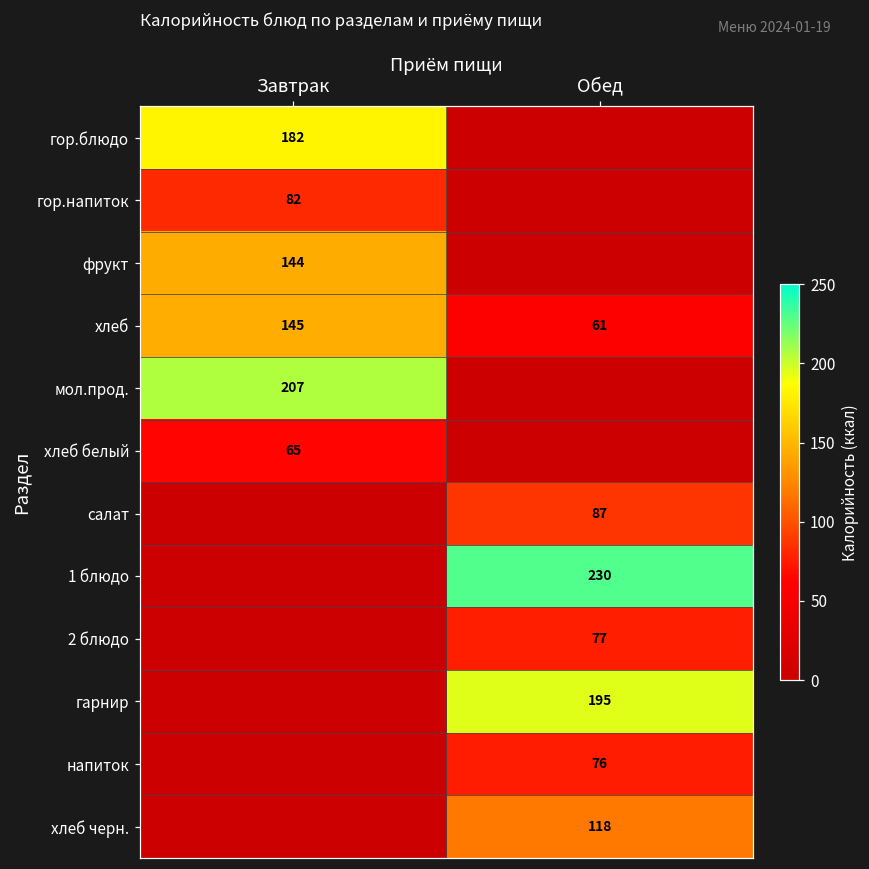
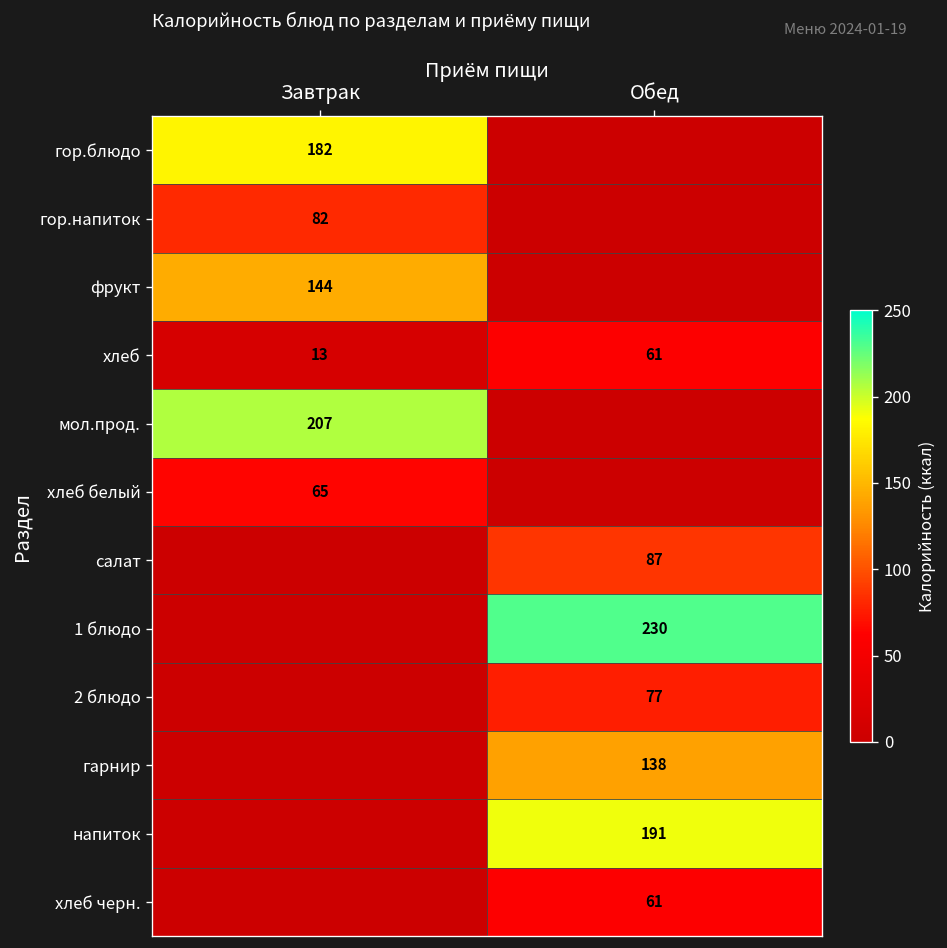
  {
    "гор.блюдо": {
      "Завтрак": 182
    },
    "гор.напиток": {
      "Завтрак": 82
    },
    "фрукт": {
      "Завтрак": 144
    },
    "хлеб": {
-     "Завтрак": 145,
+     "Завтрак": 13,
      "Обед": 61
    },
    "мол.прод.": {
      "Завтрак": 207
    },
    "хлеб белый": {
      "Завтрак": 65
    },
    "салат": {
      "Обед": 87
    },
    "1 блюдо": {
      "Обед": 230
    },
    "2 блюдо": {
      "Обед": 77
    },
    "гарнир": {
-     "Обед": 195
+     "Обед": 138
    },
    "напиток": {
-     "Обед": 76
+     "Обед": 191
    },
    "хлеб черн.": {
-     "Обед": 118
+     "Обед": 61
    }
  }
